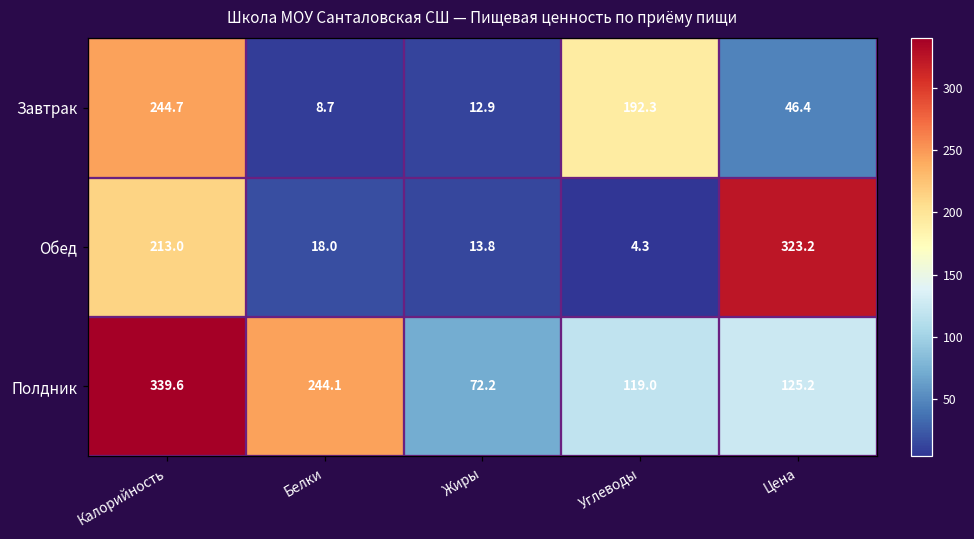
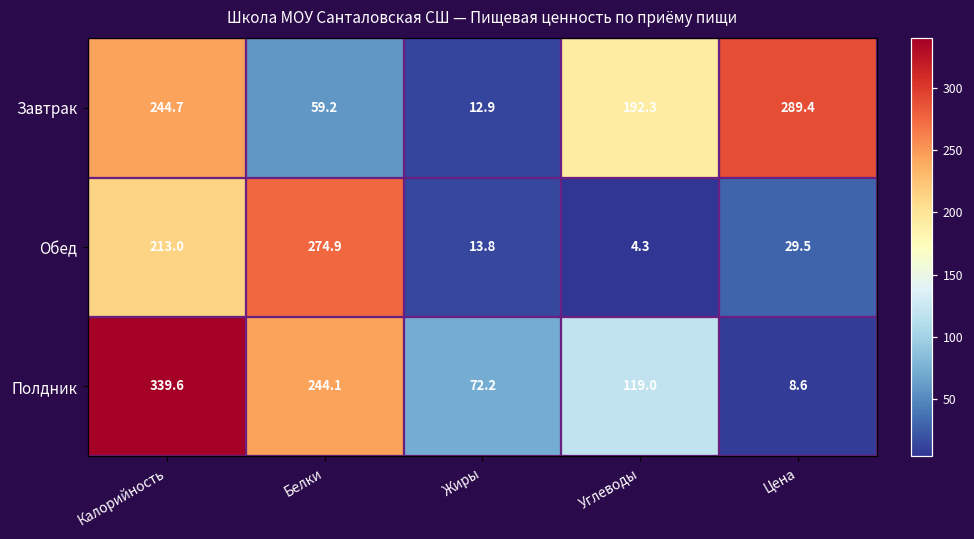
  {
    "Завтрак": {
      "Калорийность": 244.7,
-     "Белки": 8.7,
+     "Белки": 59.2,
      "Жиры": 12.9,
      "Углеводы": 192.3,
-     "Цена": 46.4
+     "Цена": 289.4
    },
    "Обед": {
      "Калорийность": 213.0,
-     "Белки": 18.0,
+     "Белки": 274.9,
      "Жиры": 13.8,
      "Углеводы": 4.3,
-     "Цена": 323.2
+     "Цена": 29.5
    },
    "Полдник": {
      "Калорийность": 339.6,
      "Белки": 244.1,
      "Жиры": 72.2,
      "Углеводы": 119.0,
-     "Цена": 125.2
+     "Цена": 8.6
    }
  }
